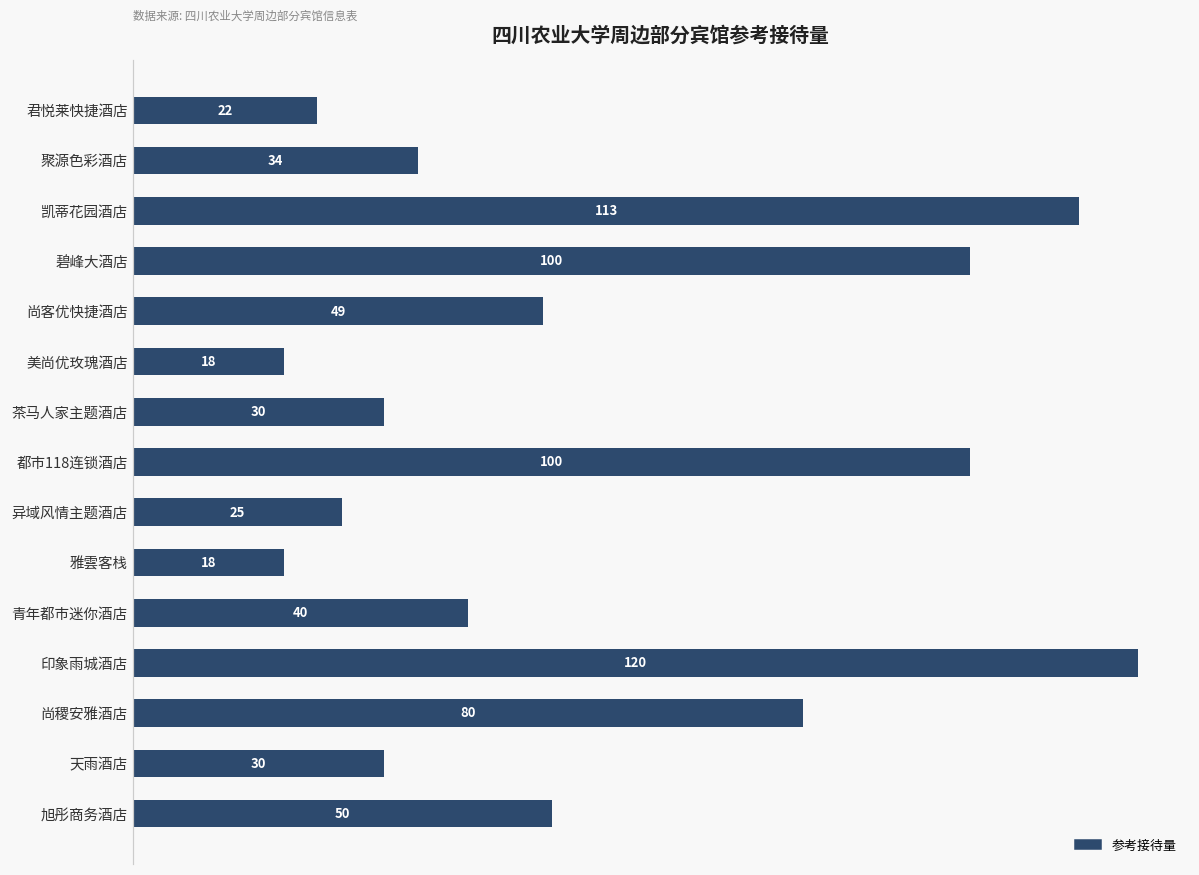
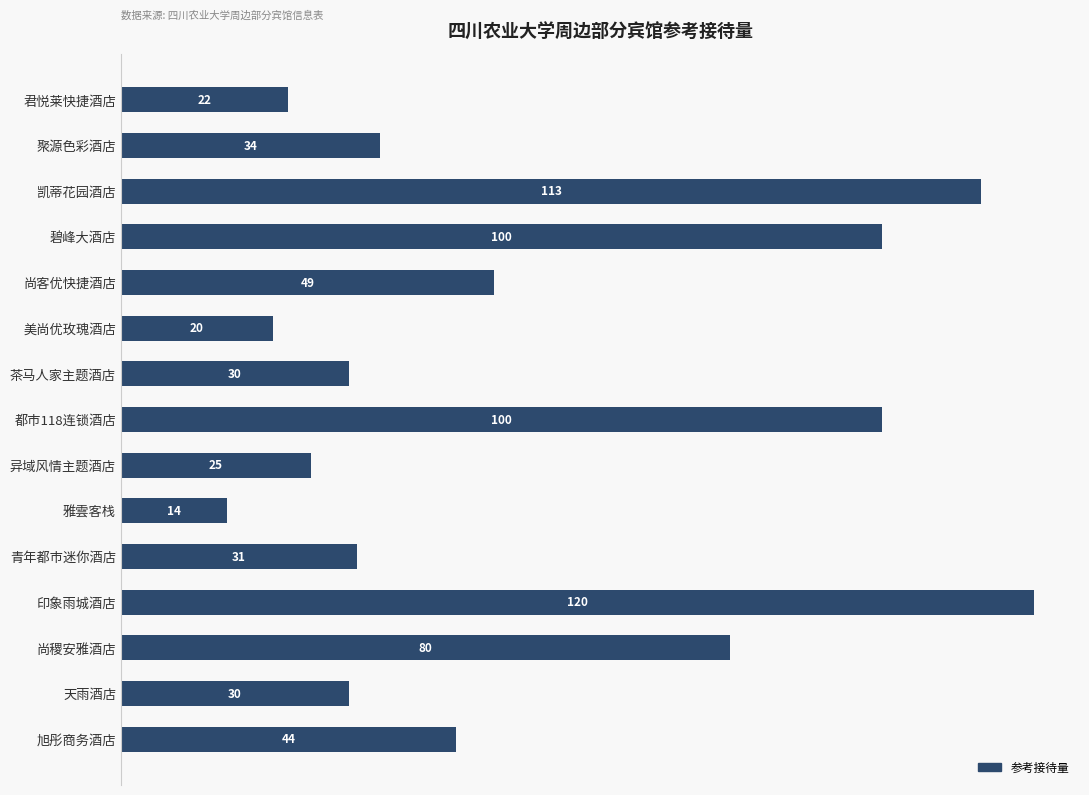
  {
    "君悦莱快捷酒店": 22,
    "聚源色彩酒店": 34,
    "凯蒂花园酒店": 113,
    "碧峰大酒店": 100,
    "尚客优快捷酒店": 49,
-   "美尚优玫瑰酒店": 18,
+   "美尚优玫瑰酒店": 20,
    "茶马人家主题酒店": 30,
    "都市118连锁酒店": 100,
    "异域风情主题酒店": 25,
-   "雅雲客栈": 18,
-   "青年都市迷你酒店": 40,
+   "雅雲客栈": 14,
+   "青年都市迷你酒店": 31,
    "印象雨城酒店": 120,
    "尚稷安雅酒店": 80,
    "天雨酒店": 30,
-   "旭彤商务酒店": 50
+   "旭彤商务酒店": 44
  }
